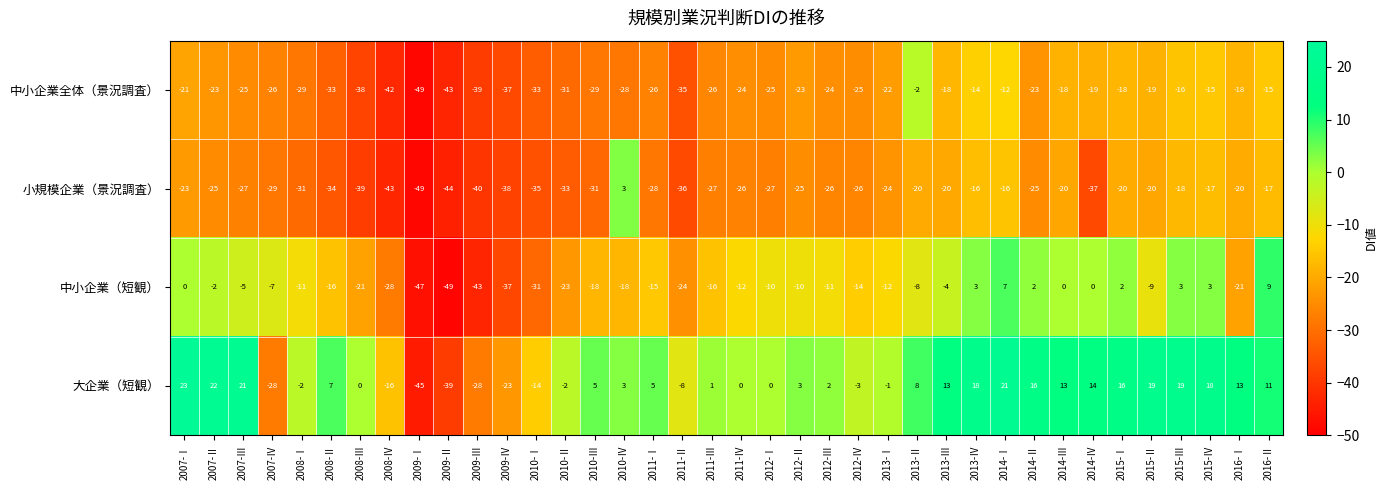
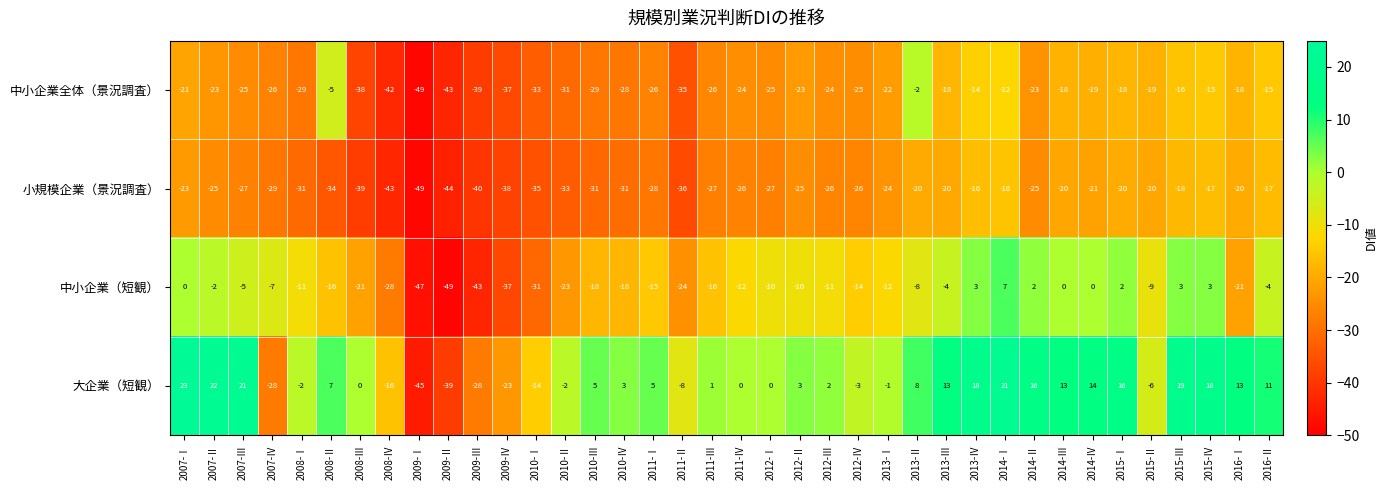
  {
    "中小企業全体（景況調査）": {
      "2007-Ⅰ": -21,
      "2007-Ⅱ": -23,
      "2007-Ⅲ": -25,
      "2007-Ⅳ": -26,
      "2008-Ⅰ": -29,
-     "2008-Ⅱ": -33,
+     "2008-Ⅱ": -5,
      "2008-Ⅲ": -38,
      "2008-Ⅳ": -42,
      "2009-Ⅰ": -49,
      "2009-Ⅱ": -43,
      "2009-Ⅲ": -39,
      "2009-Ⅳ": -37,
      "2010-Ⅰ": -33,
      "2010-Ⅱ": -31,
      "2010-Ⅲ": -29,
      "2010-Ⅳ": -28,
      "2011-Ⅰ": -26,
      "2011-Ⅱ": -35,
      "2011-Ⅲ": -26,
      "2011-Ⅳ": -24,
      "2012-Ⅰ": -25,
      "2012-Ⅱ": -23,
      "2012-Ⅲ": -24,
      "2012-Ⅳ": -25,
      "2013-Ⅰ": -22,
      "2013-Ⅱ": -2,
      "2013-Ⅲ": -18,
      "2013-Ⅳ": -14,
      "2014-Ⅰ": -12,
      "2014-Ⅱ": -23,
      "2014-Ⅲ": -18,
      "2014-Ⅳ": -19,
      "2015-Ⅰ": -18,
      "2015-Ⅱ": -19,
      "2015-Ⅲ": -16,
      "2015-Ⅳ": -15,
      "2016-Ⅰ": -18,
      "2016-Ⅱ": -15
    },
    "小規模企業（景況調査）": {
      "2007-Ⅰ": -23,
      "2007-Ⅱ": -25,
      "2007-Ⅲ": -27,
      "2007-Ⅳ": -29,
      "2008-Ⅰ": -31,
      "2008-Ⅱ": -34,
      "2008-Ⅲ": -39,
      "2008-Ⅳ": -43,
      "2009-Ⅰ": -49,
      "2009-Ⅱ": -44,
      "2009-Ⅲ": -40,
      "2009-Ⅳ": -38,
      "2010-Ⅰ": -35,
      "2010-Ⅱ": -33,
      "2010-Ⅲ": -31,
-     "2010-Ⅳ": 3,
+     "2010-Ⅳ": -31,
      "2011-Ⅰ": -28,
      "2011-Ⅱ": -36,
      "2011-Ⅲ": -27,
      "2011-Ⅳ": -26,
      "2012-Ⅰ": -27,
      "2012-Ⅱ": -25,
      "2012-Ⅲ": -26,
      "2012-Ⅳ": -26,
      "2013-Ⅰ": -24,
      "2013-Ⅱ": -20,
      "2013-Ⅲ": -20,
      "2013-Ⅳ": -16,
      "2014-Ⅰ": -16,
      "2014-Ⅱ": -25,
      "2014-Ⅲ": -20,
-     "2014-Ⅳ": -37,
+     "2014-Ⅳ": -21,
      "2015-Ⅰ": -20,
      "2015-Ⅱ": -20,
      "2015-Ⅲ": -18,
      "2015-Ⅳ": -17,
      "2016-Ⅰ": -20,
      "2016-Ⅱ": -17
    },
    "中小企業（短観）": {
      "2007-Ⅰ": 0,
      "2007-Ⅱ": -2,
      "2007-Ⅲ": -5,
      "2007-Ⅳ": -7,
      "2008-Ⅰ": -11,
      "2008-Ⅱ": -16,
      "2008-Ⅲ": -21,
      "2008-Ⅳ": -28,
      "2009-Ⅰ": -47,
      "2009-Ⅱ": -49,
      "2009-Ⅲ": -43,
      "2009-Ⅳ": -37,
      "2010-Ⅰ": -31,
      "2010-Ⅱ": -23,
      "2010-Ⅲ": -18,
      "2010-Ⅳ": -18,
      "2011-Ⅰ": -15,
      "2011-Ⅱ": -24,
      "2011-Ⅲ": -16,
      "2011-Ⅳ": -12,
      "2012-Ⅰ": -10,
      "2012-Ⅱ": -10,
      "2012-Ⅲ": -11,
      "2012-Ⅳ": -14,
      "2013-Ⅰ": -12,
      "2013-Ⅱ": -8,
      "2013-Ⅲ": -4,
      "2013-Ⅳ": 3,
      "2014-Ⅰ": 7,
      "2014-Ⅱ": 2,
      "2014-Ⅲ": 0,
      "2014-Ⅳ": 0,
      "2015-Ⅰ": 2,
      "2015-Ⅱ": -9,
      "2015-Ⅲ": 3,
      "2015-Ⅳ": 3,
      "2016-Ⅰ": -21,
-     "2016-Ⅱ": 9
+     "2016-Ⅱ": -4
    },
    "大企業（短観）": {
      "2007-Ⅰ": 23,
      "2007-Ⅱ": 22,
      "2007-Ⅲ": 21,
      "2007-Ⅳ": -28,
      "2008-Ⅰ": -2,
      "2008-Ⅱ": 7,
      "2008-Ⅲ": 0,
      "2008-Ⅳ": -16,
      "2009-Ⅰ": -45,
      "2009-Ⅱ": -39,
      "2009-Ⅲ": -28,
      "2009-Ⅳ": -23,
      "2010-Ⅰ": -14,
      "2010-Ⅱ": -2,
      "2010-Ⅲ": 5,
      "2010-Ⅳ": 3,
      "2011-Ⅰ": 5,
      "2011-Ⅱ": -8,
      "2011-Ⅲ": 1,
      "2011-Ⅳ": 0,
      "2012-Ⅰ": 0,
      "2012-Ⅱ": 3,
      "2012-Ⅲ": 2,
      "2012-Ⅳ": -3,
      "2013-Ⅰ": -1,
      "2013-Ⅱ": 8,
      "2013-Ⅲ": 13,
      "2013-Ⅳ": 18,
      "2014-Ⅰ": 21,
      "2014-Ⅱ": 16,
      "2014-Ⅲ": 13,
      "2014-Ⅳ": 14,
      "2015-Ⅰ": 16,
-     "2015-Ⅱ": 19,
+     "2015-Ⅱ": -6,
      "2015-Ⅲ": 19,
      "2015-Ⅳ": 18,
      "2016-Ⅰ": 13,
      "2016-Ⅱ": 11
    }
  }
